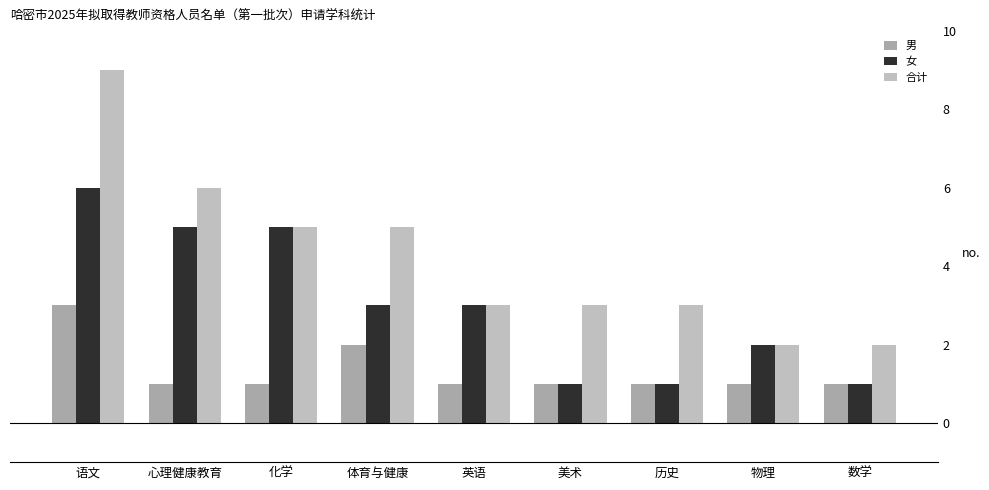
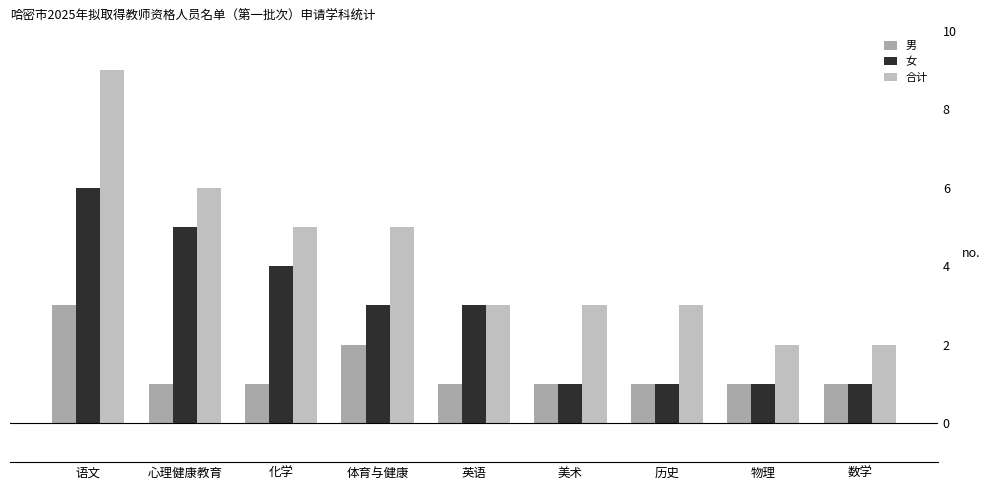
  {
    "女": {
      "语文": 6,
      "心理健康教育": 5,
-     "化学": 5,
+     "化学": 4,
      "体育与健康": 3,
      "英语": 3,
      "美术": 1,
      "历史": 1,
-     "物理": 2,
+     "物理": 1,
      "数学": 1
    }
  }
